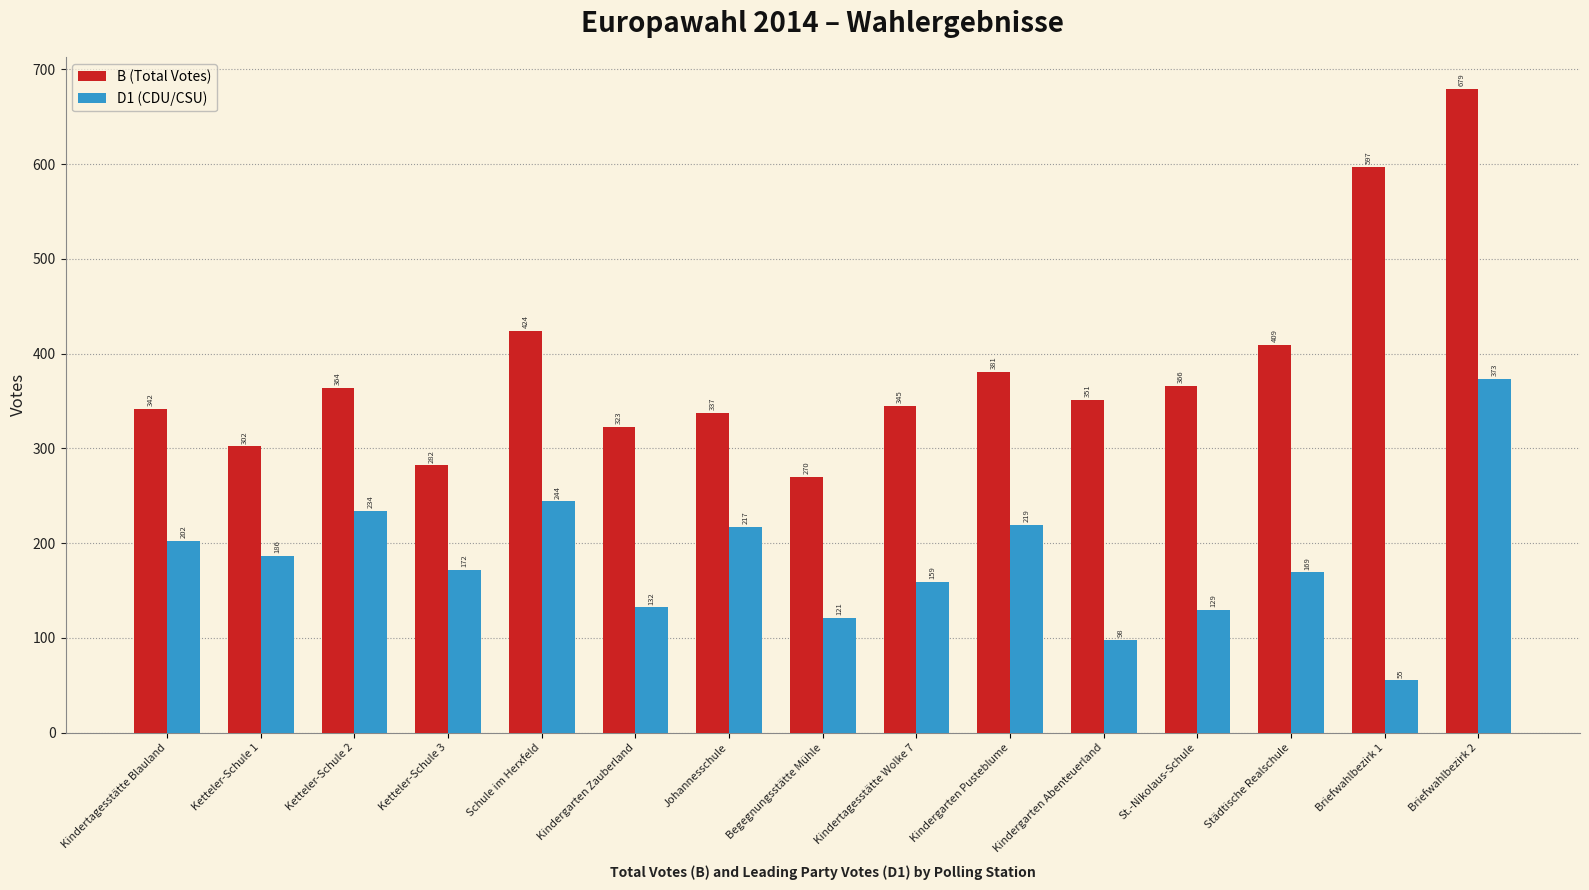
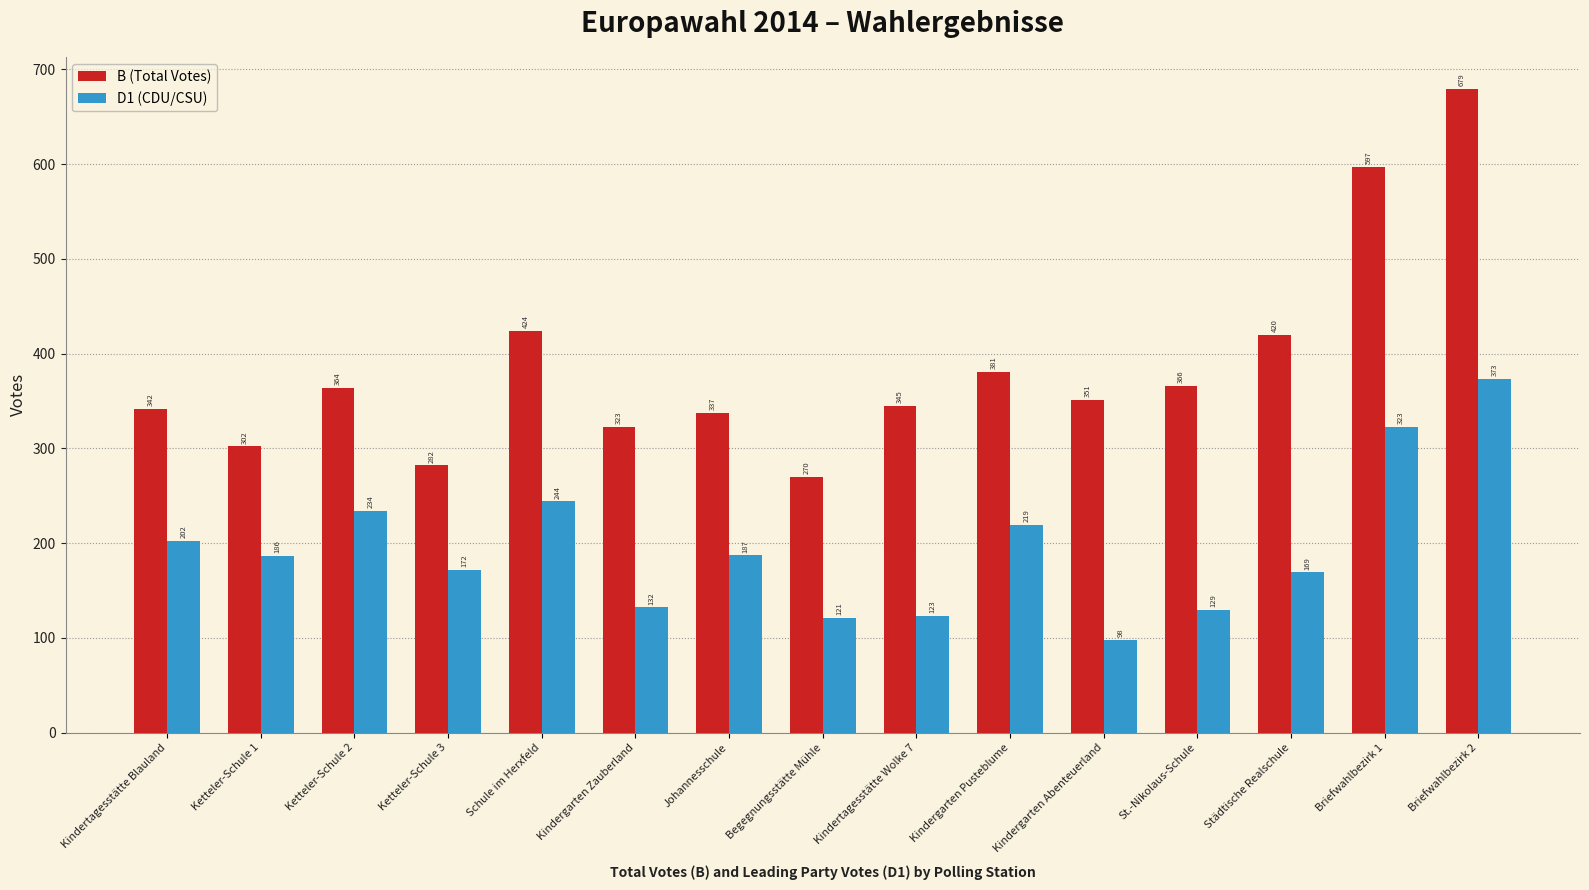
  {
    "B (Total Votes)": {
      "Kindertagesstätte Blauland": 342,
      "Ketteler-Schule 1": 302,
      "Ketteler-Schule 2": 364,
      "Ketteler-Schule 3": 282,
      "Schule im Herxfeld": 424,
      "Kindergarten Zauberland": 323,
      "Johannesschule": 337,
      "Begegnungsstätte Mühle": 270,
      "Kindertagesstätte Wolke 7": 345,
      "Kindergarten Pusteblume": 381,
      "Kindergarten Abenteuerland": 351,
      "St.-Nikolaus-Schule": 366,
-     "Städtische Realschule": 409,
+     "Städtische Realschule": 420,
      "Briefwahlbezirk 1": 597,
      "Briefwahlbezirk 2": 679
    },
    "D1 (CDU/CSU)": {
      "Kindertagesstätte Blauland": 202,
      "Ketteler-Schule 1": 186,
      "Ketteler-Schule 2": 234,
      "Ketteler-Schule 3": 172,
      "Schule im Herxfeld": 244,
      "Kindergarten Zauberland": 132,
-     "Johannesschule": 217,
+     "Johannesschule": 187,
      "Begegnungsstätte Mühle": 121,
-     "Kindertagesstätte Wolke 7": 159,
+     "Kindertagesstätte Wolke 7": 123,
      "Kindergarten Pusteblume": 219,
      "Kindergarten Abenteuerland": 98,
      "St.-Nikolaus-Schule": 129,
      "Städtische Realschule": 169,
-     "Briefwahlbezirk 1": 55,
+     "Briefwahlbezirk 1": 323,
      "Briefwahlbezirk 2": 373
    }
  }
